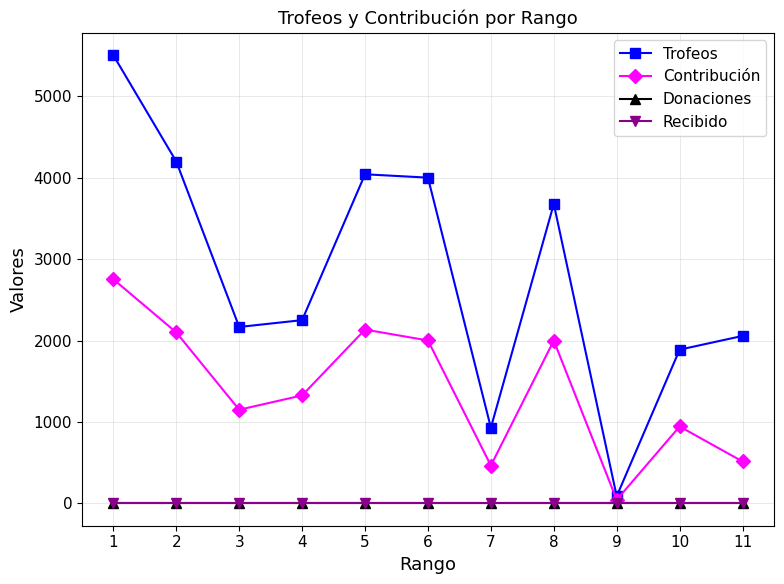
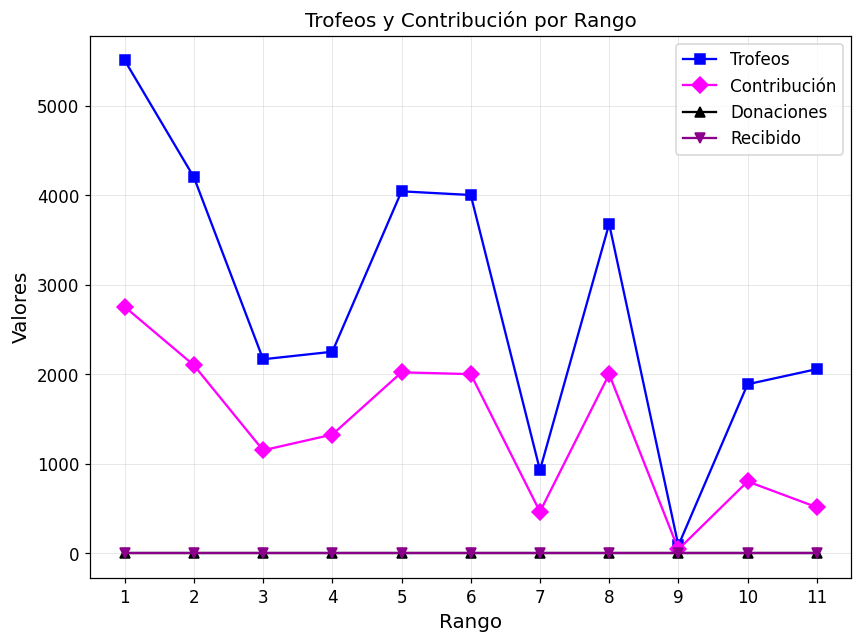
  {
    "Trofeos": {
      "1": 5500,
      "2": 4200,
      "3": 2200,
      "4": 2300,
      "5": 4000,
      "6": 4000,
      "7": 900,
      "8": 3700,
      "9": 100,
      "10": 1900,
      "11": 2100
    },
    "Contribución": {
      "1": 2800,
      "2": 2100,
      "3": 1200,
      "4": 1300,
-     "5": 2100,
+     "5": 2000,
      "6": 2000,
      "7": 500,
      "8": 2000,
      "9": 0,
-     "10": 900,
+     "10": 800,
      "11": 500
    },
    "Recibido": {
      "1": 0,
      "2": 0,
      "3": 0,
      "4": 0,
      "5": 0,
      "6": 0,
      "7": 0,
      "8": 0,
      "9": 0,
      "10": 0,
      "11": 0
    }
  }
